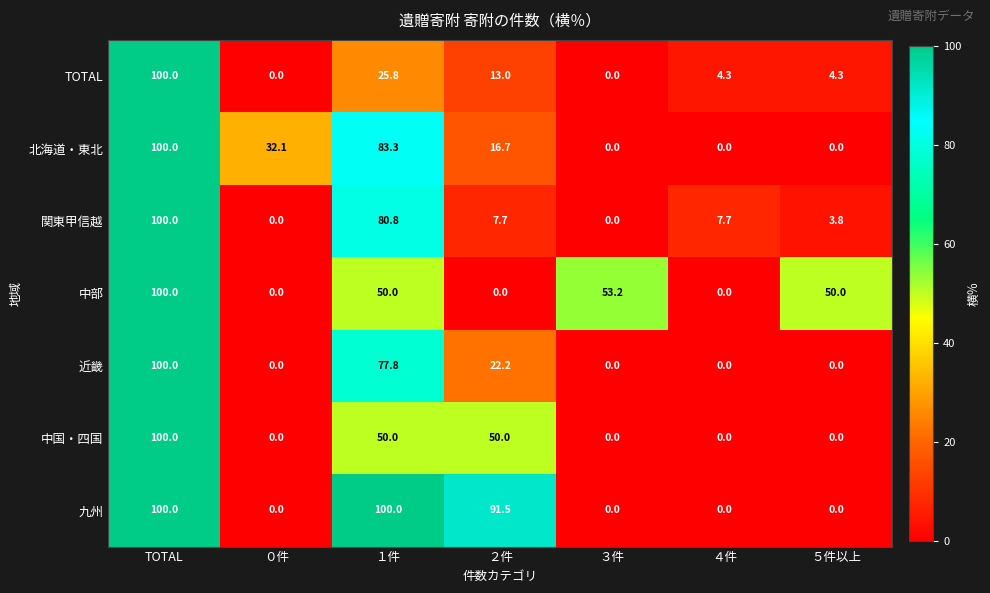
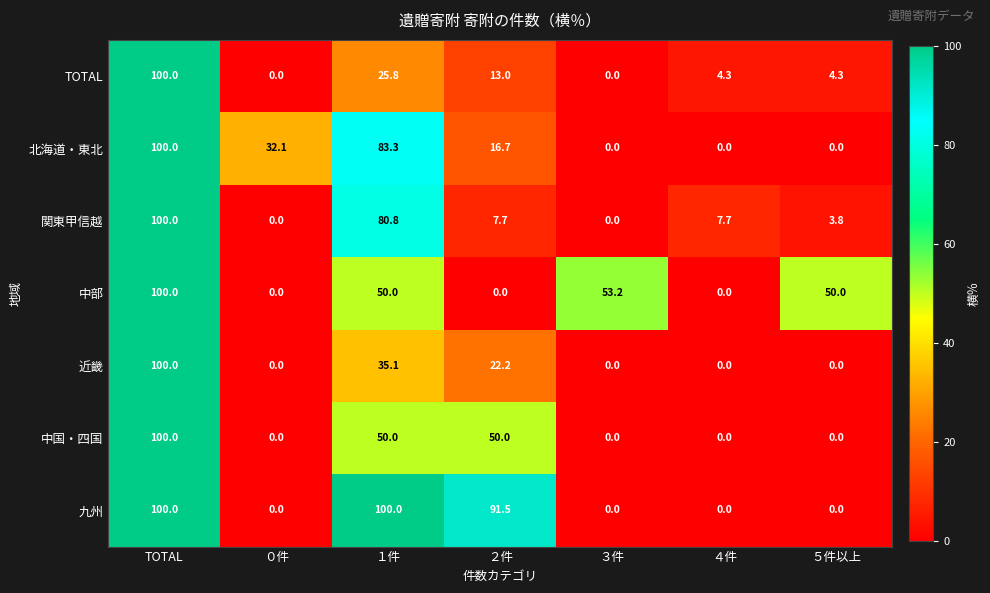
  {
    "TOTAL": {
      "TOTAL": 100.0,
      "０件": 0.0,
      "１件": 25.8,
      "２件": 13.0,
      "３件": 0.0,
      "４件": 4.3,
      "５件以上": 4.3
    },
    "北海道・東北": {
      "TOTAL": 100.0,
      "０件": 32.1,
      "１件": 83.3,
      "２件": 16.7,
      "３件": 0.0,
      "４件": 0.0,
      "５件以上": 0.0
    },
    "関東甲信越": {
      "TOTAL": 100.0,
      "０件": 0.0,
      "１件": 80.8,
      "２件": 7.7,
      "３件": 0.0,
      "４件": 7.7,
      "５件以上": 3.8
    },
    "中部": {
      "TOTAL": 100.0,
      "０件": 0.0,
      "１件": 50.0,
      "２件": 0.0,
      "３件": 53.2,
      "４件": 0.0,
      "５件以上": 50.0
    },
    "近畿": {
      "TOTAL": 100.0,
      "０件": 0.0,
-     "１件": 77.8,
+     "１件": 35.1,
      "２件": 22.2,
      "３件": 0.0,
      "４件": 0.0,
      "５件以上": 0.0
    },
    "中国・四国": {
      "TOTAL": 100.0,
      "０件": 0.0,
      "１件": 50.0,
      "２件": 50.0,
      "３件": 0.0,
      "４件": 0.0,
      "５件以上": 0.0
    },
    "九州": {
      "TOTAL": 100.0,
      "０件": 0.0,
      "１件": 100.0,
      "２件": 91.5,
      "３件": 0.0,
      "４件": 0.0,
      "５件以上": 0.0
    }
  }
